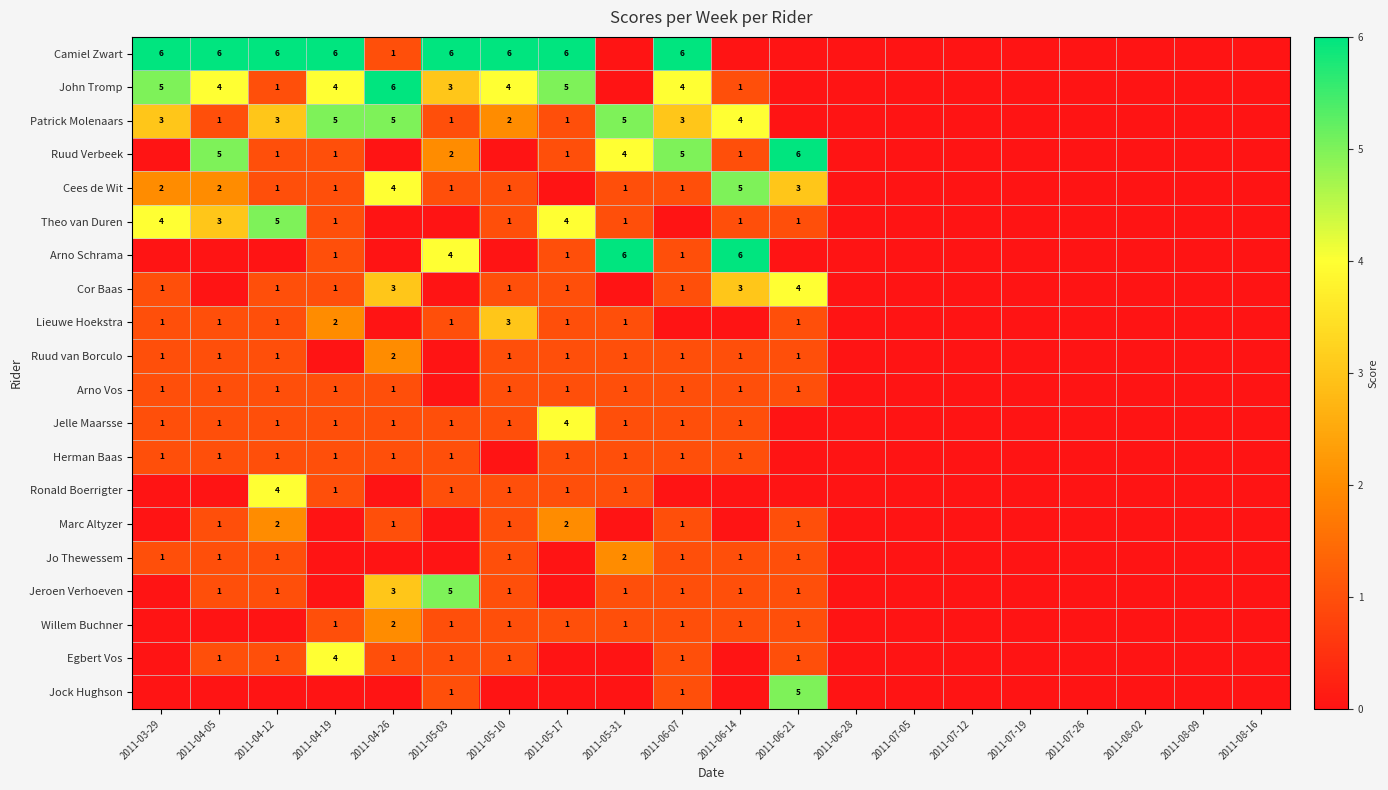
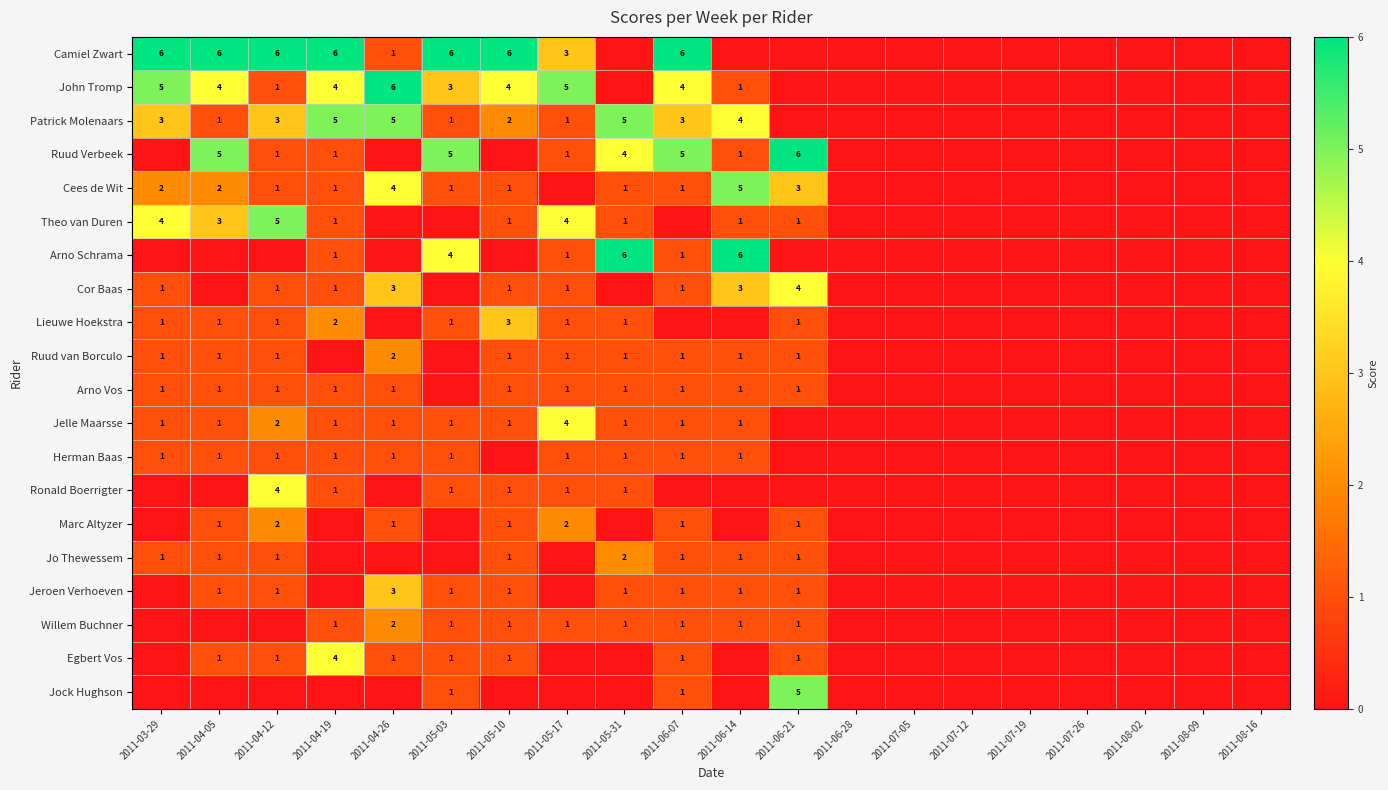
  {
    "Camiel Zwart": {
      "2011-03-29": 6,
      "2011-04-05": 6,
      "2011-04-12": 6,
      "2011-04-19": 6,
      "2011-04-26": 1,
      "2011-05-03": 6,
      "2011-05-10": 6,
-     "2011-05-17": 6,
+     "2011-05-17": 3,
      "2011-06-07": 6
    },
    "John Tromp": {
      "2011-03-29": 5,
      "2011-04-05": 4,
      "2011-04-12": 1,
      "2011-04-19": 4,
      "2011-04-26": 6,
      "2011-05-03": 3,
      "2011-05-10": 4,
      "2011-05-17": 5,
      "2011-06-07": 4,
      "2011-06-14": 1
    },
    "Patrick Molenaars": {
      "2011-03-29": 3,
      "2011-04-05": 1,
      "2011-04-12": 3,
      "2011-04-19": 5,
      "2011-04-26": 5,
      "2011-05-03": 1,
      "2011-05-10": 2,
      "2011-05-17": 1,
      "2011-05-31": 5,
      "2011-06-07": 3,
      "2011-06-14": 4
    },
    "Ruud Verbeek": {
      "2011-04-05": 5,
      "2011-04-12": 1,
      "2011-04-19": 1,
-     "2011-05-03": 2,
+     "2011-05-03": 5,
      "2011-05-17": 1,
      "2011-05-31": 4,
      "2011-06-07": 5,
      "2011-06-14": 1,
      "2011-06-21": 6
    },
    "Cees de Wit": {
      "2011-03-29": 2,
      "2011-04-05": 2,
      "2011-04-12": 1,
      "2011-04-19": 1,
      "2011-04-26": 4,
      "2011-05-03": 1,
      "2011-05-10": 1,
      "2011-05-31": 1,
      "2011-06-07": 1,
      "2011-06-14": 5,
      "2011-06-21": 3
    },
    "Theo van Duren": {
      "2011-03-29": 4,
      "2011-04-05": 3,
      "2011-04-12": 5,
      "2011-04-19": 1,
      "2011-05-10": 1,
      "2011-05-17": 4,
      "2011-05-31": 1,
      "2011-06-14": 1,
      "2011-06-21": 1
    },
    "Arno Schrama": {
      "2011-04-19": 1,
      "2011-05-03": 4,
      "2011-05-17": 1,
      "2011-05-31": 6,
      "2011-06-07": 1,
      "2011-06-14": 6
    },
    "Cor Baas": {
      "2011-03-29": 1,
      "2011-04-12": 1,
      "2011-04-19": 1,
      "2011-04-26": 3,
      "2011-05-10": 1,
      "2011-05-17": 1,
      "2011-06-07": 1,
      "2011-06-14": 3,
      "2011-06-21": 4
    },
    "Lieuwe Hoekstra": {
      "2011-03-29": 1,
      "2011-04-05": 1,
      "2011-04-12": 1,
      "2011-04-19": 2,
      "2011-05-03": 1,
      "2011-05-10": 3,
      "2011-05-17": 1,
      "2011-05-31": 1,
      "2011-06-21": 1
    },
    "Ruud van Borculo": {
      "2011-03-29": 1,
      "2011-04-05": 1,
      "2011-04-12": 1,
      "2011-04-26": 2,
      "2011-05-10": 1,
      "2011-05-17": 1,
      "2011-05-31": 1,
      "2011-06-07": 1,
      "2011-06-14": 1,
      "2011-06-21": 1
    },
    "Arno Vos": {
      "2011-03-29": 1,
      "2011-04-05": 1,
      "2011-04-12": 1,
      "2011-04-19": 1,
      "2011-04-26": 1,
      "2011-05-10": 1,
      "2011-05-17": 1,
      "2011-05-31": 1,
      "2011-06-07": 1,
      "2011-06-14": 1,
      "2011-06-21": 1
    },
    "Jelle Maarsse": {
      "2011-03-29": 1,
      "2011-04-05": 1,
-     "2011-04-12": 1,
+     "2011-04-12": 2,
      "2011-04-19": 1,
      "2011-04-26": 1,
      "2011-05-03": 1,
      "2011-05-10": 1,
      "2011-05-17": 4,
      "2011-05-31": 1,
      "2011-06-07": 1,
      "2011-06-14": 1
    },
    "Herman Baas": {
      "2011-03-29": 1,
      "2011-04-05": 1,
      "2011-04-12": 1,
      "2011-04-19": 1,
      "2011-04-26": 1,
      "2011-05-03": 1,
      "2011-05-17": 1,
      "2011-05-31": 1,
      "2011-06-07": 1,
      "2011-06-14": 1
    },
    "Ronald Boerrigter": {
      "2011-04-12": 4,
      "2011-04-19": 1,
      "2011-05-03": 1,
      "2011-05-10": 1,
      "2011-05-17": 1,
      "2011-05-31": 1
    },
    "Marc Altyzer": {
      "2011-04-05": 1,
      "2011-04-12": 2,
      "2011-04-26": 1,
      "2011-05-10": 1,
      "2011-05-17": 2,
      "2011-06-07": 1,
      "2011-06-21": 1
    },
    "Jo Thewessem": {
      "2011-03-29": 1,
      "2011-04-05": 1,
      "2011-04-12": 1,
      "2011-05-10": 1,
      "2011-05-31": 2,
      "2011-06-07": 1,
      "2011-06-14": 1,
      "2011-06-21": 1
    },
    "Jeroen Verhoeven": {
      "2011-04-05": 1,
      "2011-04-12": 1,
      "2011-04-26": 3,
-     "2011-05-03": 5,
+     "2011-05-03": 1,
      "2011-05-10": 1,
      "2011-05-31": 1,
      "2011-06-07": 1,
      "2011-06-14": 1,
      "2011-06-21": 1
    },
    "Willem Buchner": {
      "2011-04-19": 1,
      "2011-04-26": 2,
      "2011-05-03": 1,
      "2011-05-10": 1,
      "2011-05-17": 1,
      "2011-05-31": 1,
      "2011-06-07": 1,
      "2011-06-14": 1,
      "2011-06-21": 1
    },
    "Egbert Vos": {
      "2011-04-05": 1,
      "2011-04-12": 1,
      "2011-04-19": 4,
      "2011-04-26": 1,
      "2011-05-03": 1,
      "2011-05-10": 1,
      "2011-06-07": 1,
      "2011-06-21": 1
    },
    "Jock Hughson": {
      "2011-05-03": 1,
      "2011-06-07": 1,
      "2011-06-21": 5
    }
  }
